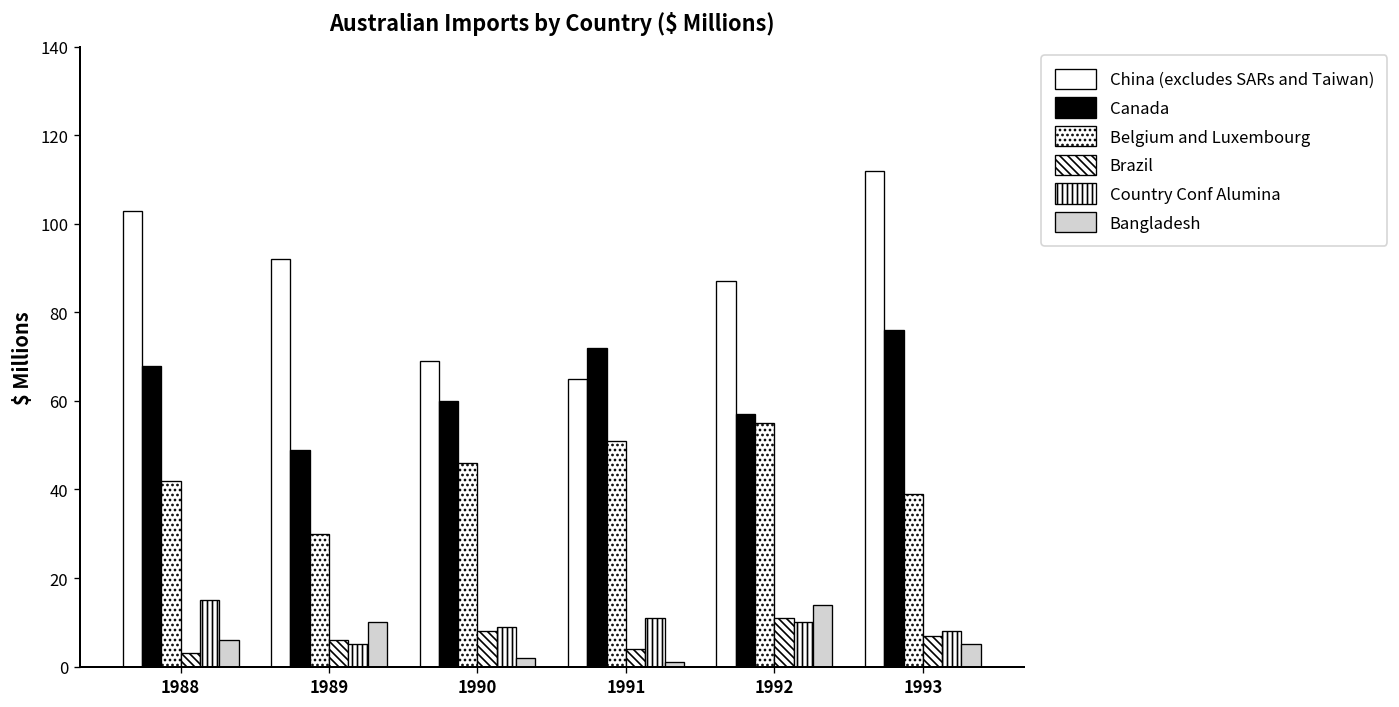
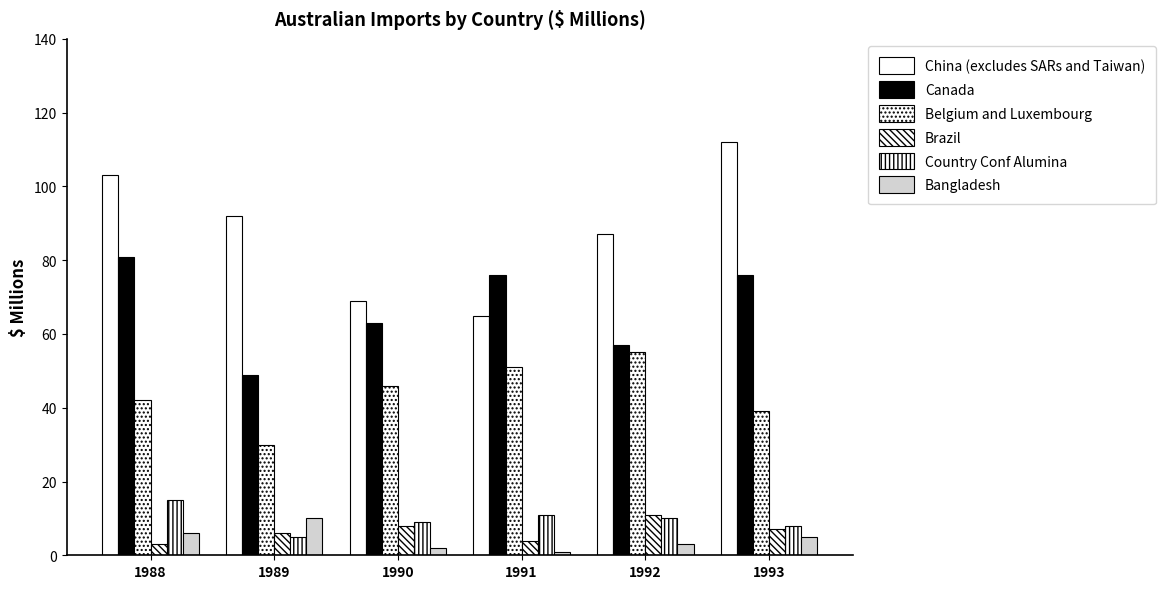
  {
    "Canada": {
-     "1988": 68,
+     "1988": 81,
      "1989": 49,
-     "1990": 60,
-     "1991": 72,
+     "1990": 63,
+     "1991": 76,
      "1992": 57,
      "1993": 76
    },
    "Bangladesh": {
      "1988": 6,
      "1989": 10,
      "1990": 2,
      "1991": 1,
-     "1992": 14,
+     "1992": 3,
      "1993": 5
    }
  }
